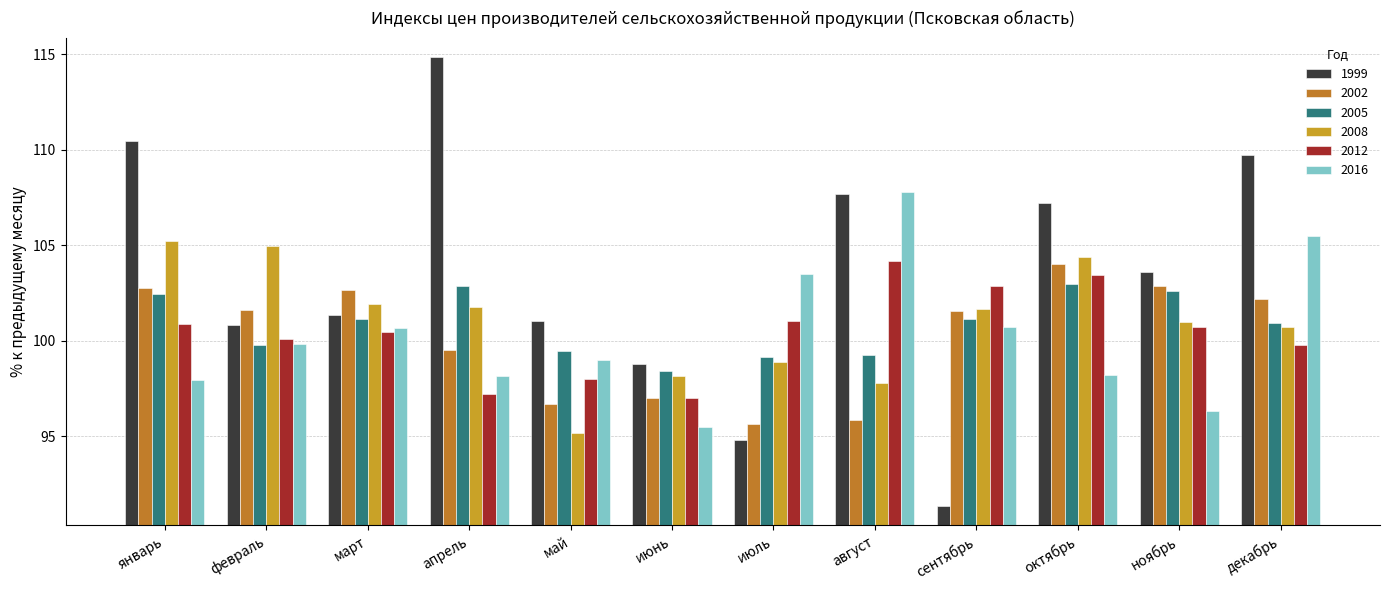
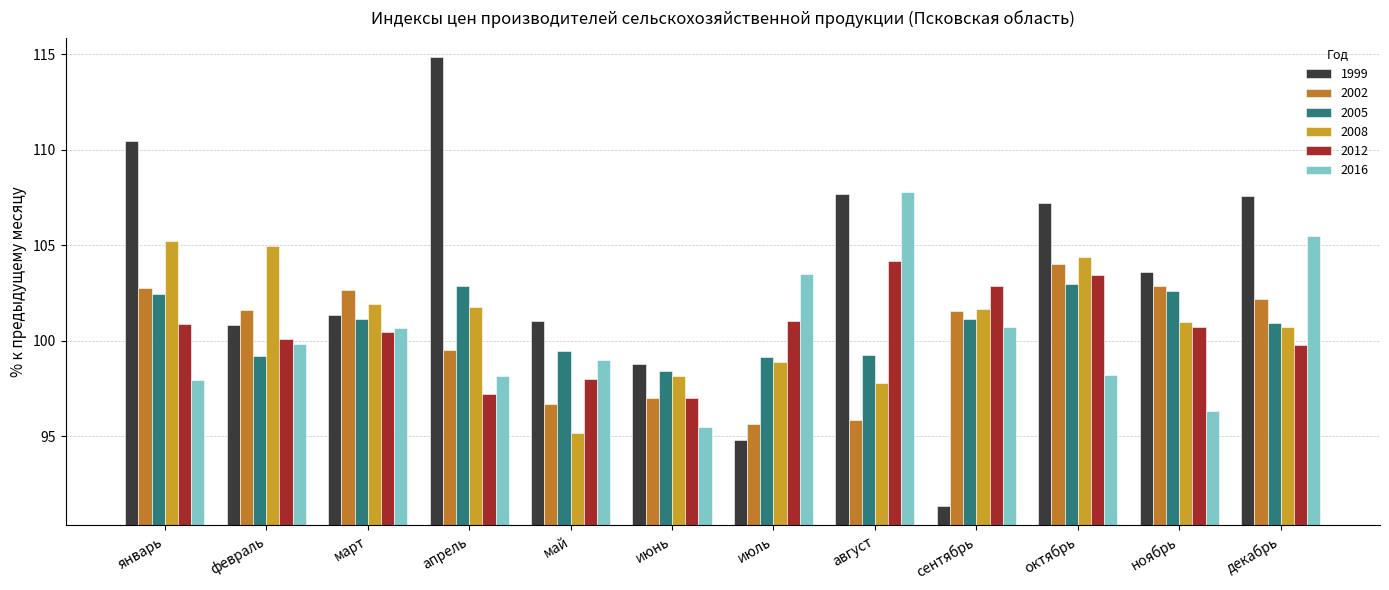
  {
    "1999": {
      "январь": 110.4,
      "февраль": 100.8,
      "март": 101.4,
      "апрель": 114.9,
      "май": 101.0,
      "июнь": 98.8,
      "июль": 94.8,
      "август": 107.7,
      "сентябрь": 91.3,
      "октябрь": 107.2,
      "ноябрь": 103.6,
-     "декабрь": 109.7
+     "декабрь": 107.6
    },
    "2005": {
      "январь": 102.5,
-     "февраль": 99.8,
+     "февраль": 99.2,
      "март": 101.2,
      "апрель": 102.8,
      "май": 99.5,
      "июнь": 98.4,
      "июль": 99.2,
      "август": 99.2,
      "сентябрь": 101.2,
      "октябрь": 103.0,
      "ноябрь": 102.6,
      "декабрь": 101.0
    },
    "2012": {
      "январь": 100.9,
      "февраль": 100.1,
      "март": 100.5,
      "апрель": 97.2,
      "май": 98.0,
      "июнь": 97.0,
      "июль": 101.0,
      "август": 104.2,
      "сентябрь": 102.8,
      "октябрь": 103.5,
      "ноябрь": 100.7,
      "декабрь": 99.8
    },
    "2016": {
      "январь": 97.9,
      "февраль": 99.8,
      "март": 100.7,
      "апрель": 98.1,
      "май": 99.0,
      "июнь": 95.5,
      "июль": 103.5,
      "август": 107.8,
      "сентябрь": 100.7,
      "октябрь": 98.2,
      "ноябрь": 96.3,
      "декабрь": 105.5
    }
  }
